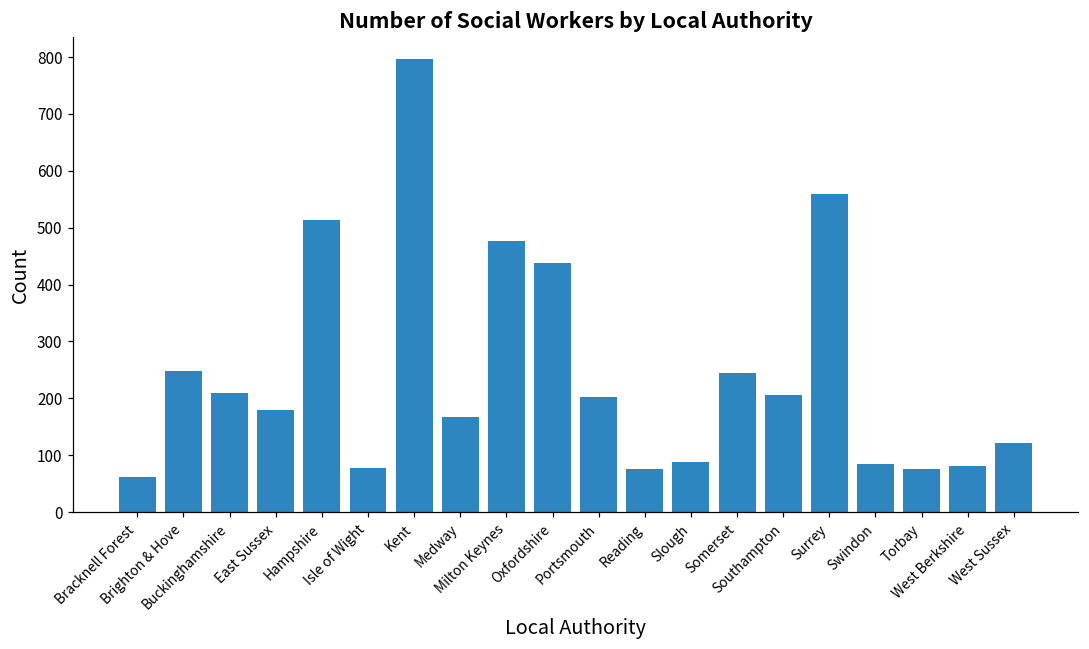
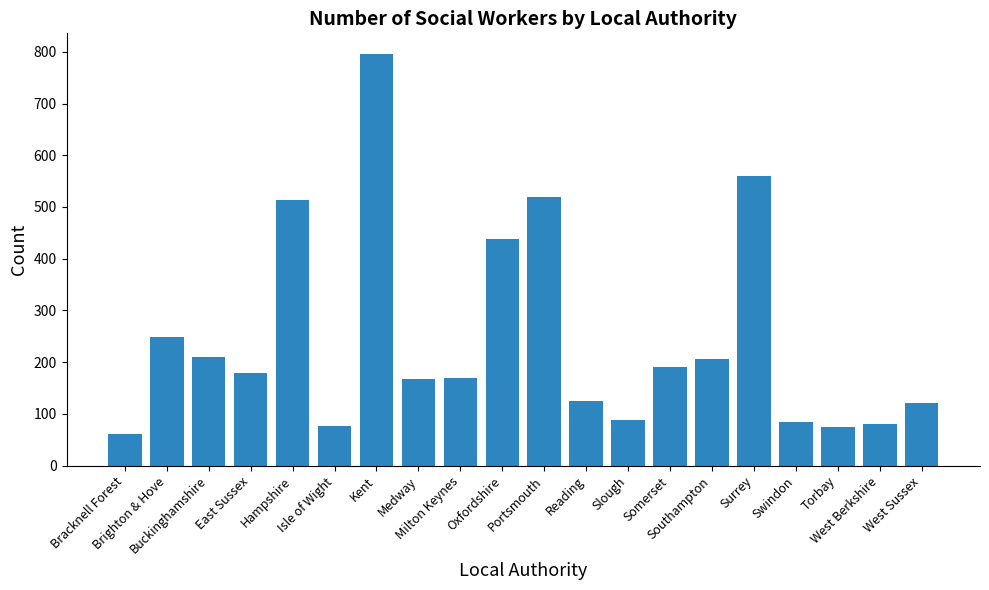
  {
    "Bracknell Forest": 60,
    "Brighton & Hove": 250,
    "Buckinghamshire": 210,
    "East Sussex": 180,
    "Hampshire": 510,
    "Isle of Wight": 80,
    "Kent": 800,
    "Medway": 170,
-   "Milton Keynes": 480,
+   "Milton Keynes": 170,
    "Oxfordshire": 440,
-   "Portsmouth": 200,
-   "Reading": 80,
+   "Portsmouth": 520,
+   "Reading": 120,
    "Slough": 90,
-   "Somerset": 250,
+   "Somerset": 190,
    "Southampton": 210,
    "Surrey": 560,
    "Swindon": 80,
    "Torbay": 80,
    "West Berkshire": 80,
    "West Sussex": 120
  }
